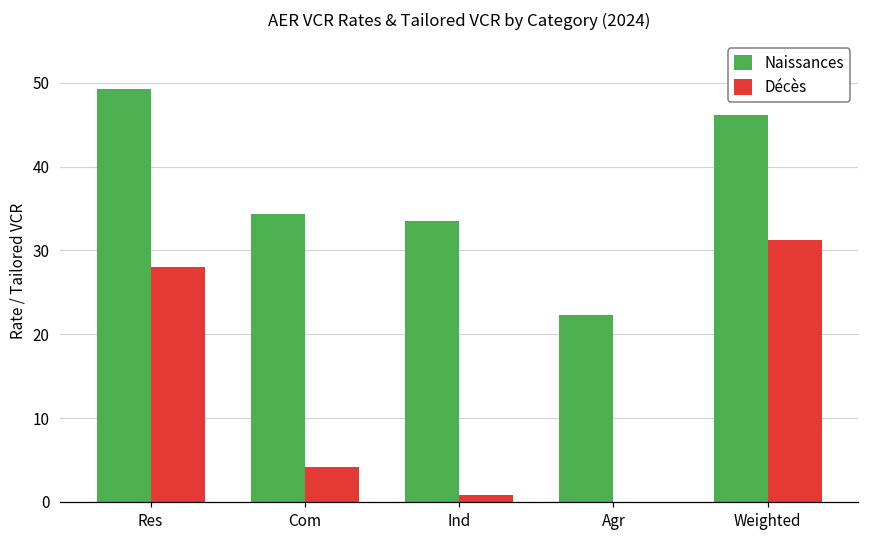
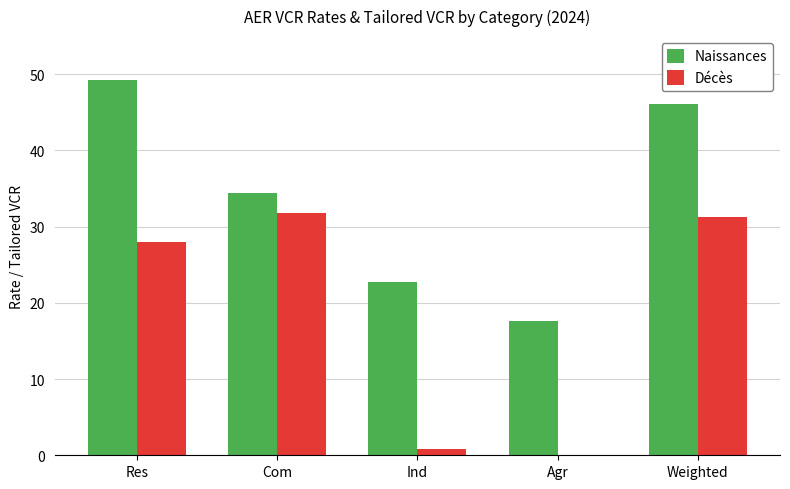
  {
    "Naissances": {
      "Res": 49,
      "Com": 34,
-     "Ind": 33,
-     "Agr": 22,
+     "Ind": 23,
+     "Agr": 18,
      "Weighted": 46
    },
    "Décès": {
      "Res": 28,
-     "Com": 4,
+     "Com": 32,
      "Ind": 1,
      "Weighted": 31
    }
  }
